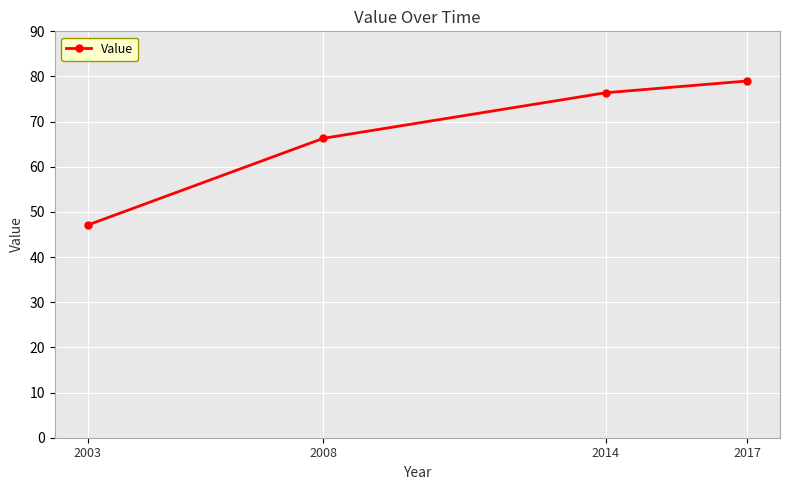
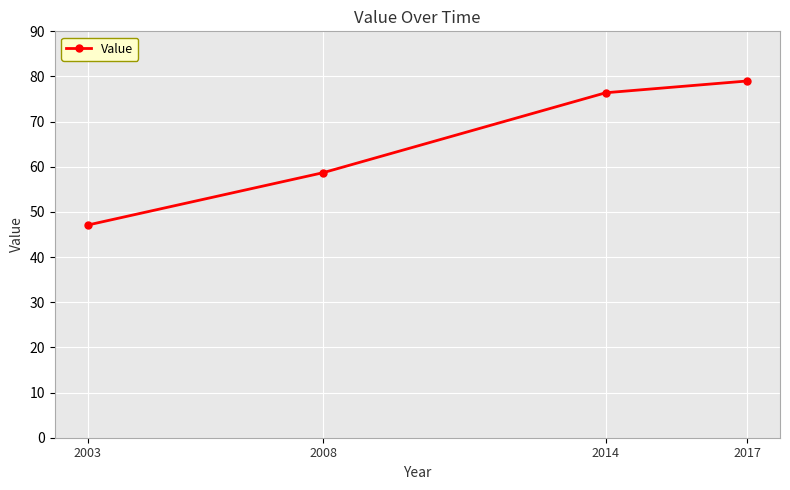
  {
    "2003": 47,
-   "2008": 66,
+   "2008": 59,
    "2014": 76,
    "2017": 79
  }
